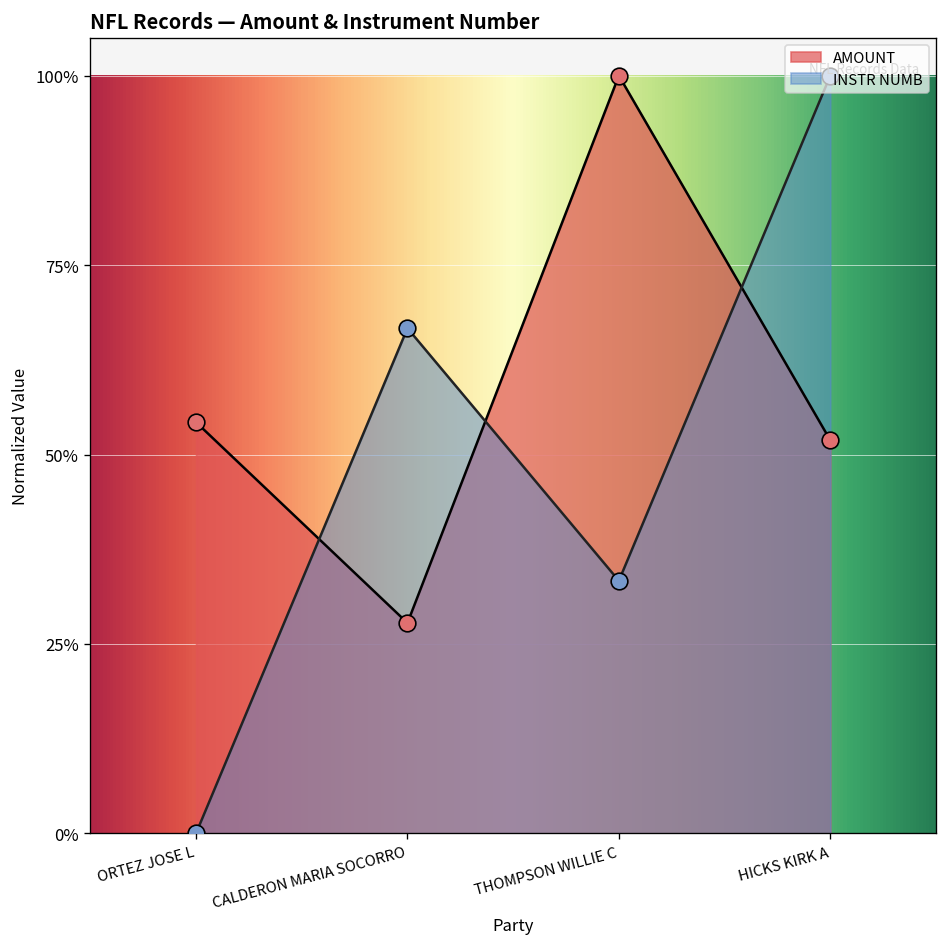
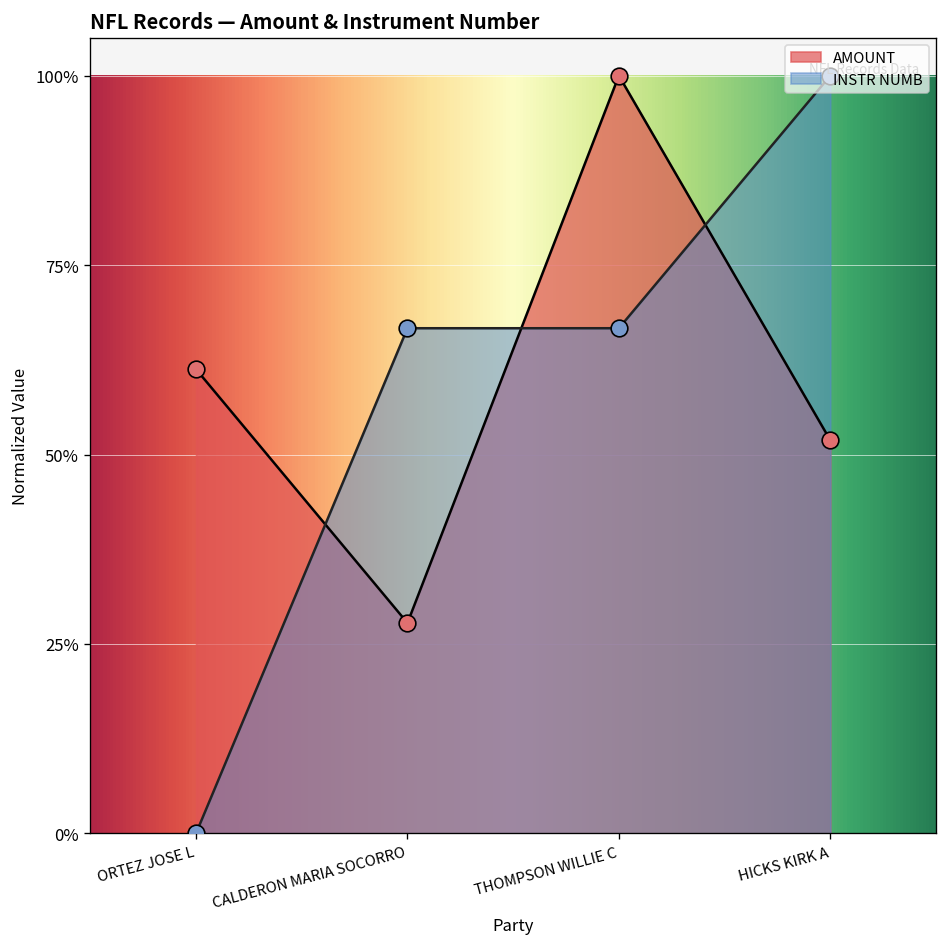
  {
    "AMOUNT": {
-     "ORTEZ JOSE L": "54%",
+     "ORTEZ JOSE L": "61%",
      "CALDERON MARIA SOCORRO": "28%",
      "THOMPSON WILLIE C": "100%",
      "HICKS KIRK A": "52%"
    },
    "INSTR NUMB": {
      "ORTEZ JOSE L": "0%",
      "CALDERON MARIA SOCORRO": "67%",
-     "THOMPSON WILLIE C": "33%"
+     "THOMPSON WILLIE C": "67%"
    }
  }
